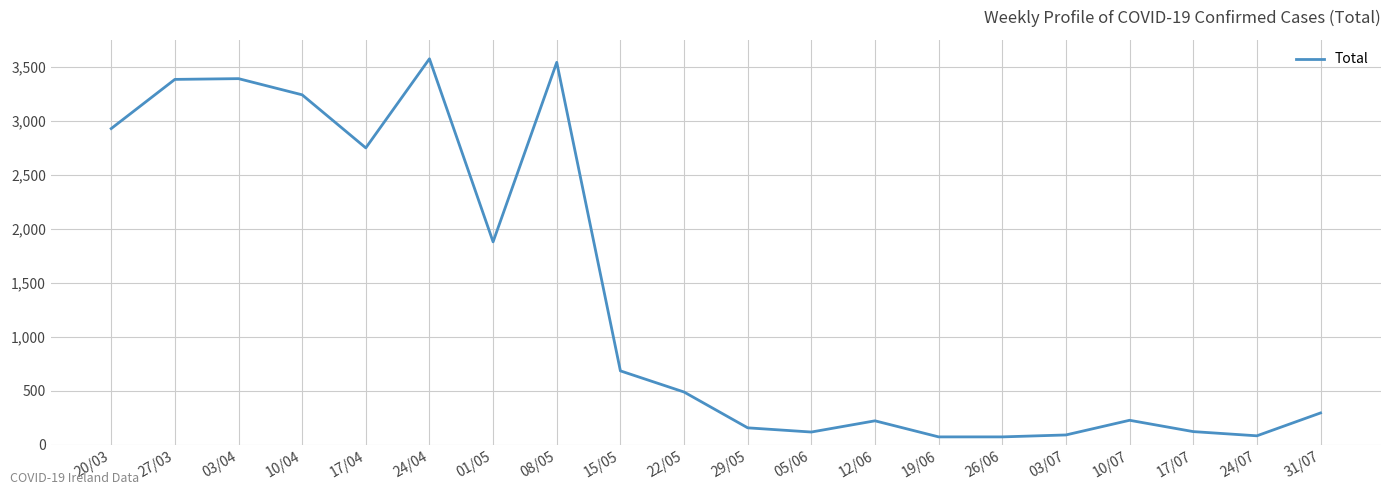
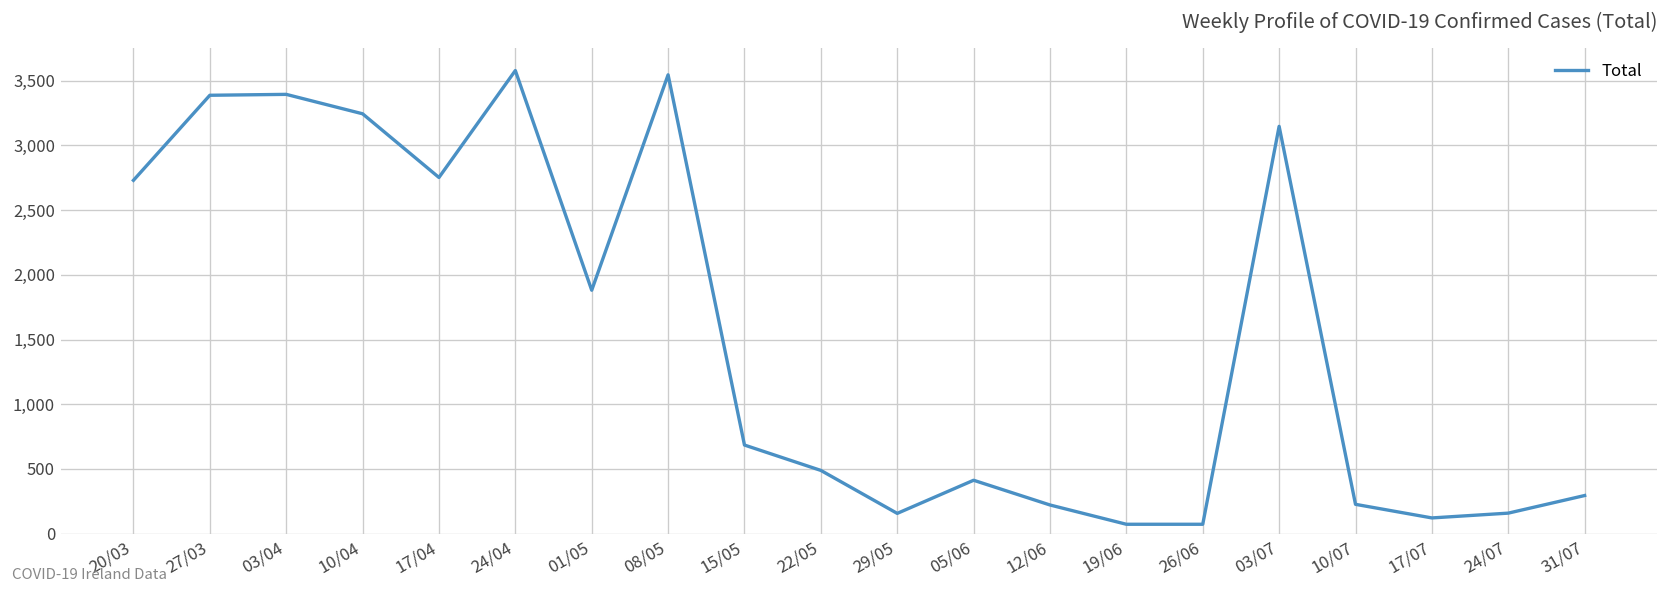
  {
-   "20/03": "2,930",
+   "20/03": "2,730",
    "27/03": "3,390",
    "03/04": "3,390",
    "10/04": "3,240",
    "17/04": "2,750",
    "24/04": "3,580",
    "01/05": "1,880",
    "08/05": "3,550",
    "15/05": "690",
    "22/05": "490",
    "29/05": "160",
-   "05/06": "120",
+   "05/06": "410",
    "12/06": "220",
    "19/06": "70",
    "26/06": "70",
-   "03/07": "90",
+   "03/07": "3,150",
    "10/07": "230",
    "17/07": "120",
-   "24/07": "80",
+   "24/07": "160",
    "31/07": "300"
  }
